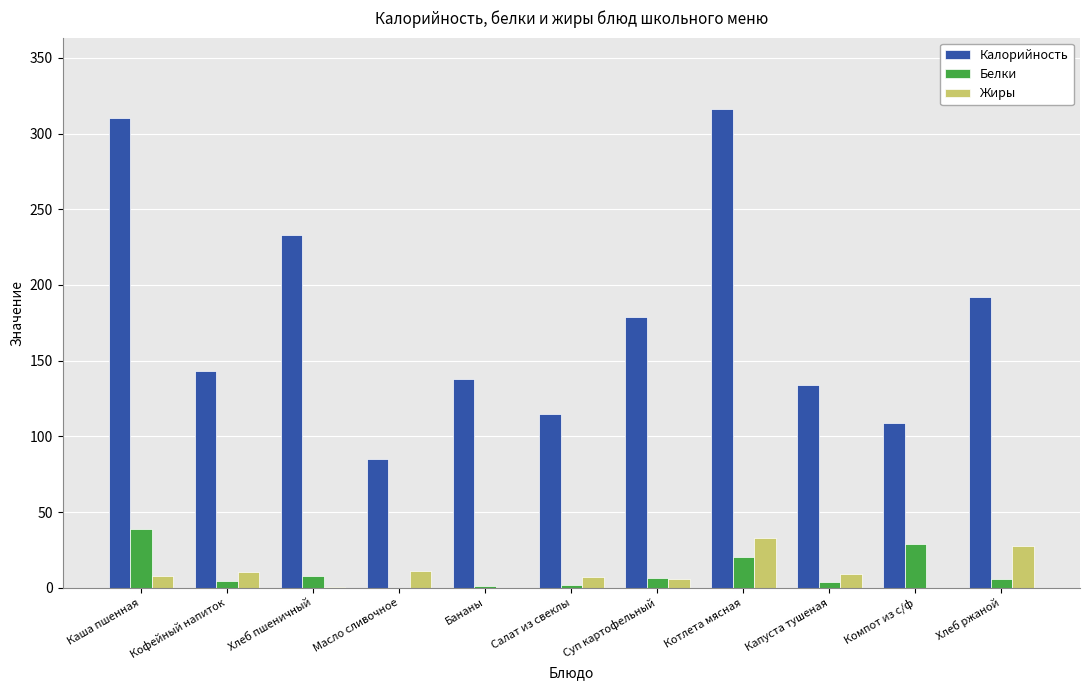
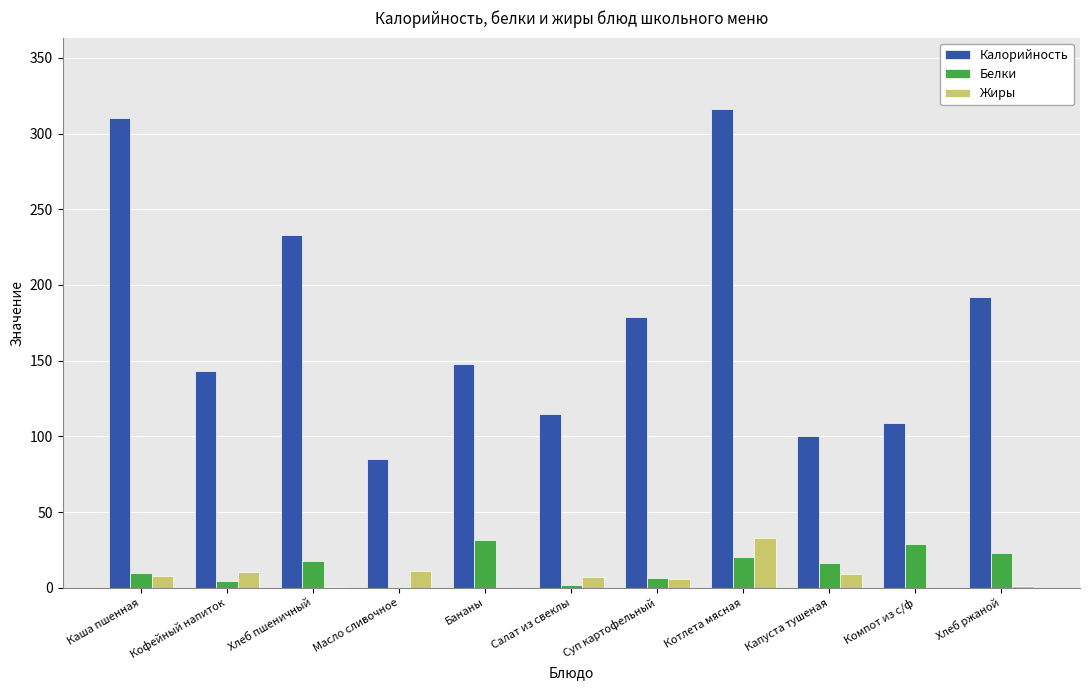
  {
    "Калорийность": {
      "Каша пшенная": 310,
      "Кофейный напиток": 143,
      "Хлеб пшеничный": 233,
      "Масло сливочное": 85,
-     "Бананы": 138,
+     "Бананы": 148,
      "Салат из свеклы": 115,
      "Суп картофельный": 179,
      "Котлета мясная": 316,
-     "Капуста тушеная": 134,
+     "Капуста тушеная": 100,
      "Компот из с/ф": 109,
      "Хлеб ржаной": 192
    },
    "Белки": {
-     "Каша пшенная": 39,
+     "Каша пшенная": 10,
      "Кофейный напиток": 4,
-     "Хлеб пшеничный": 8,
-     "Бананы": 1,
+     "Хлеб пшеничный": 18,
+     "Бананы": 31,
      "Салат из свеклы": 2,
      "Суп картофельный": 7,
      "Котлета мясная": 21,
-     "Капуста тушеная": 4,
+     "Капуста тушеная": 17,
      "Компот из с/ф": 29,
-     "Хлеб ржаной": 6
+     "Хлеб ржаной": 23
    },
    "Жиры": {
      "Каша пшенная": 8,
      "Кофейный напиток": 11,
      "Масло сливочное": 11,
      "Бананы": 0,
      "Салат из свеклы": 7,
      "Суп картофельный": 6,
      "Котлета мясная": 33,
      "Капуста тушеная": 9,
      "Компот из с/ф": 0,
-     "Хлеб ржаной": 27
+     "Хлеб ржаной": 1
    }
  }
